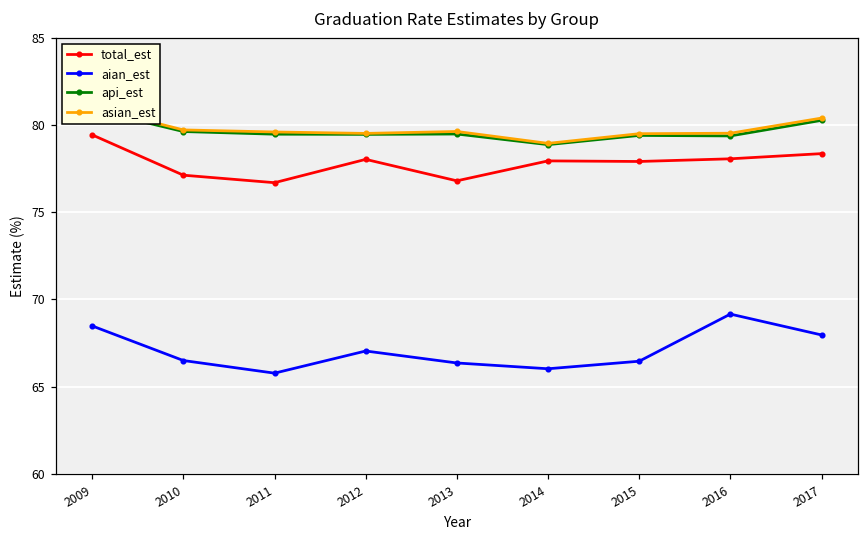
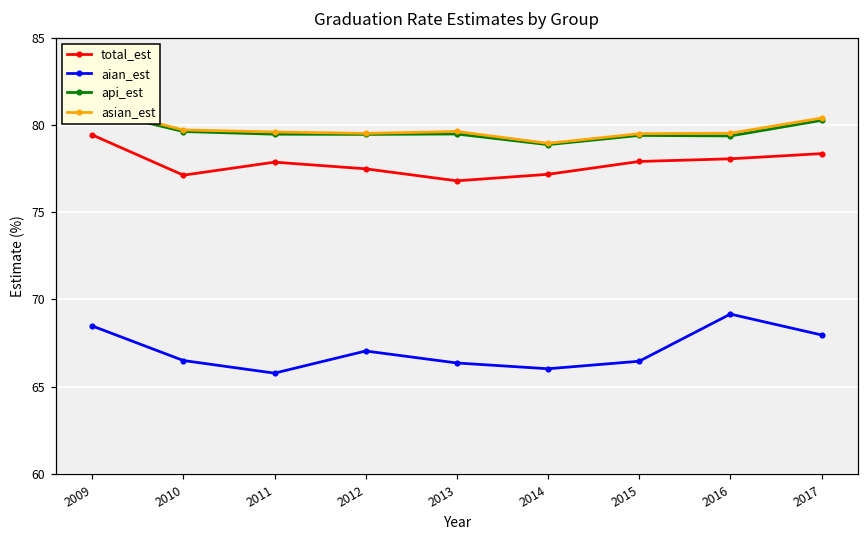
  {
    "total_est": {
      "2009": 79.4,
      "2010": 77.1,
-     "2011": 76.7,
-     "2012": 78.0,
+     "2011": 77.9,
+     "2012": 77.5,
      "2013": 76.8,
-     "2014": 77.9,
+     "2014": 77.2,
      "2015": 77.9,
      "2016": 78.0,
      "2017": 78.3
    },
    "aian_est": {
      "2009": 68.5,
      "2010": 66.5,
      "2011": 65.8,
      "2012": 67.0,
      "2013": 66.3,
      "2014": 66.0,
      "2015": 66.4,
      "2016": 69.2,
      "2017": 68.0
    }
  }
